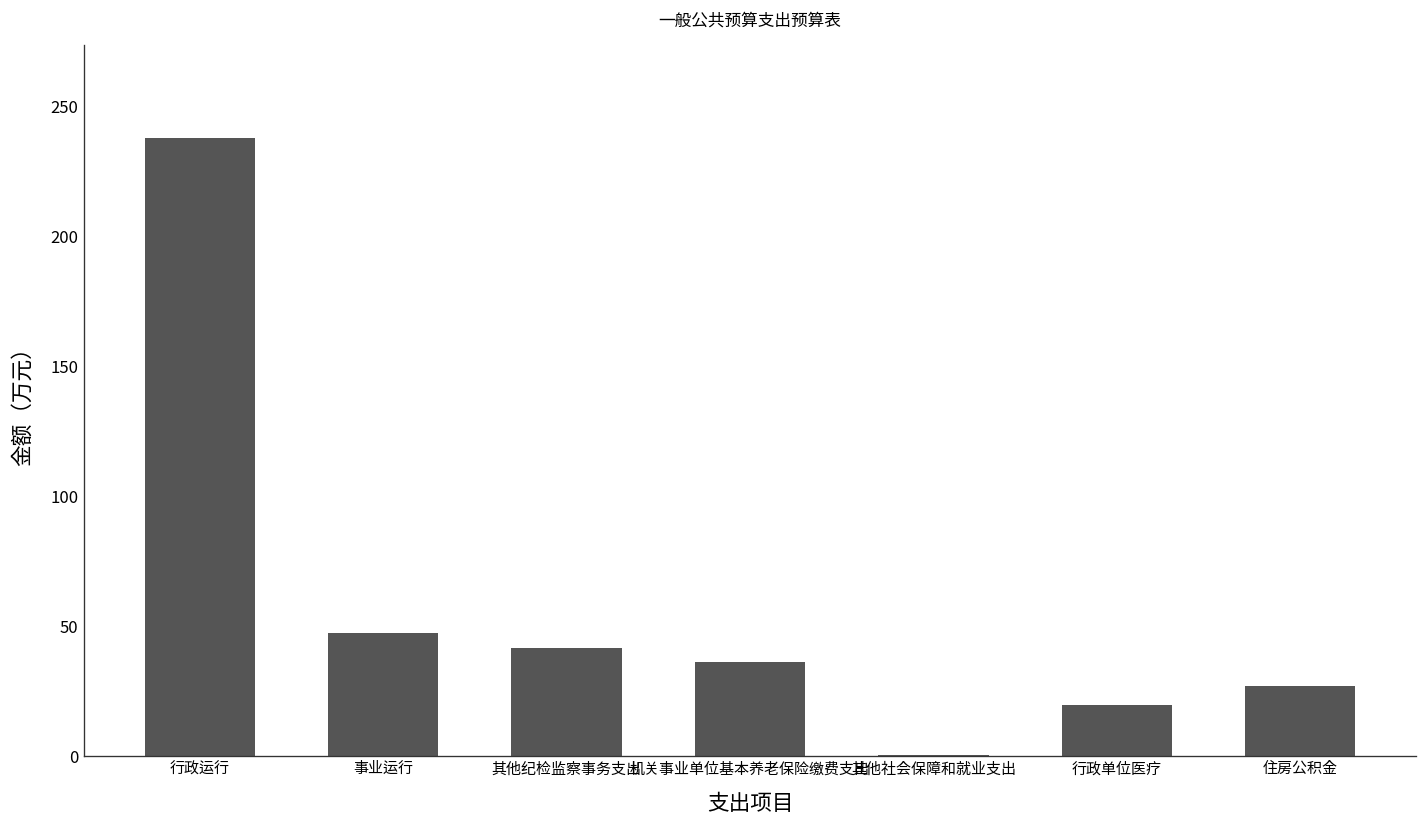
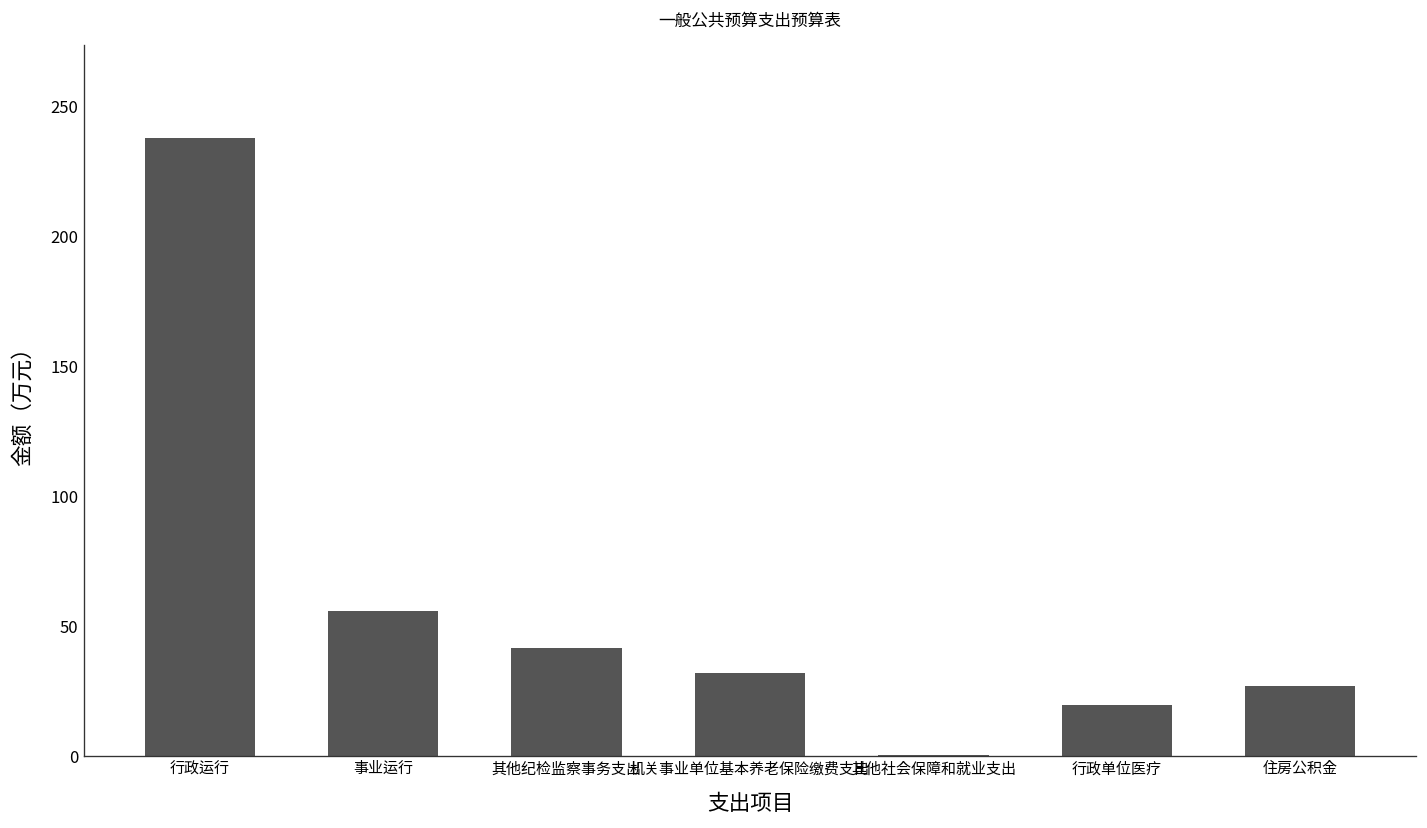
  {
    "行政运行": 238,
-   "事业运行": 47,
+   "事业运行": 56,
    "其他纪检监察事务支出": 42,
-   "机关事业单位基本养老保险缴费支出": 36,
+   "机关事业单位基本养老保险缴费支出": 32,
    "行政单位医疗": 20,
    "住房公积金": 27
  }
